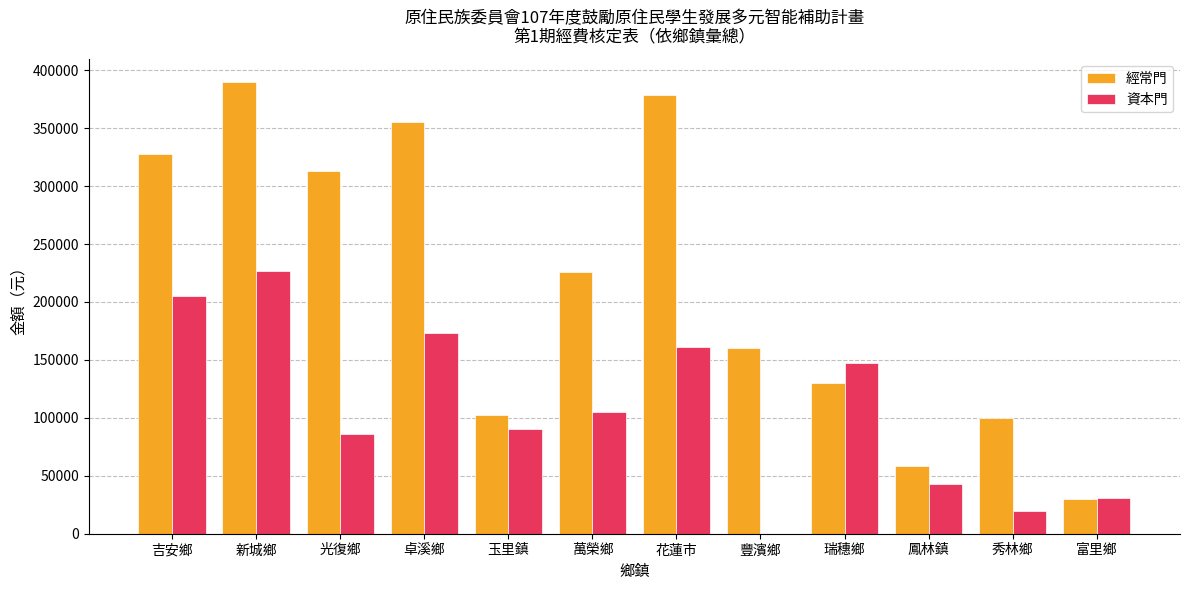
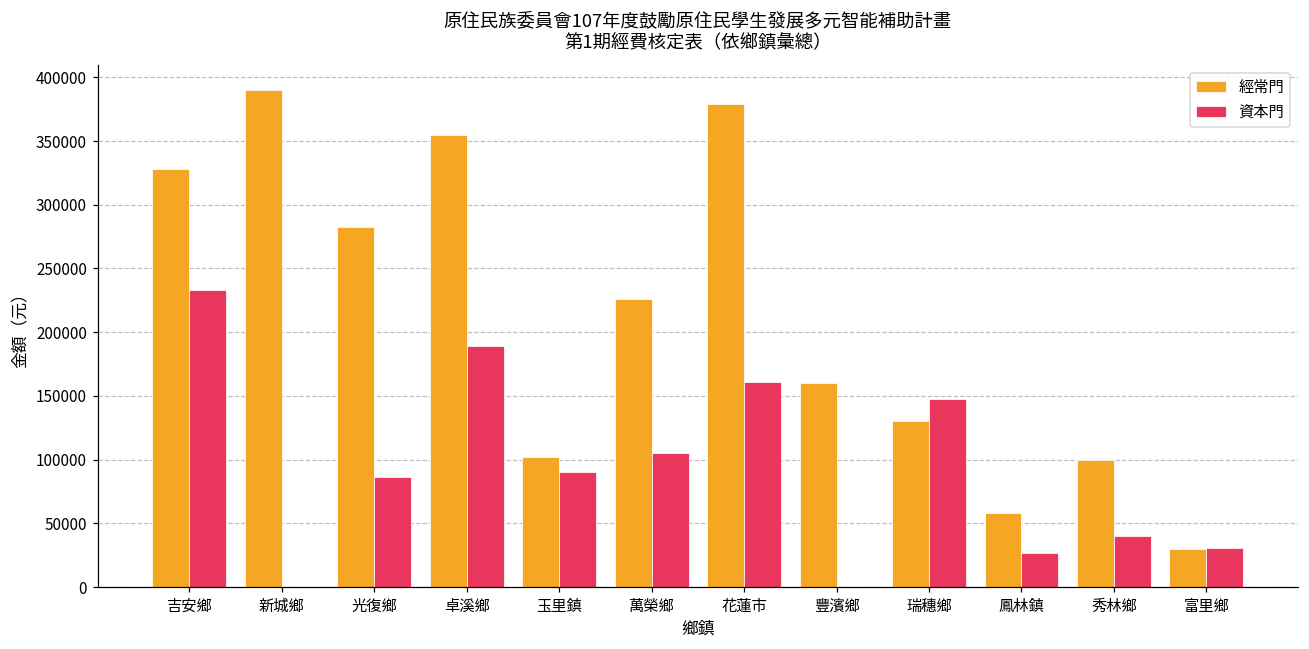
  {
    "經常門": {
      "吉安鄉": 328000,
      "新城鄉": 390000,
-     "光復鄉": 313000,
+     "光復鄉": 283000,
      "卓溪鄉": 355000,
      "玉里鎮": 102000,
      "萬榮鄉": 226000,
      "花蓮市": 379000,
      "豐濱鄉": 160000,
      "瑞穗鄉": 130000,
      "鳳林鎮": 59000,
      "秀林鄉": 100000,
      "富里鄉": 30000
    },
    "資本門": {
-     "吉安鄉": 205000,
-     "新城鄉": 227000,
+     "吉安鄉": 233000,
+     "新城鄉": 0,
      "光復鄉": 86000,
-     "卓溪鄉": 173000,
+     "卓溪鄉": 189000,
      "玉里鎮": 90000,
      "萬榮鄉": 105000,
      "花蓮市": 161000,
      "豐濱鄉": 0,
      "瑞穗鄉": 147000,
-     "鳳林鎮": 43000,
-     "秀林鄉": 19000,
+     "鳳林鎮": 26000,
+     "秀林鄉": 40000,
      "富里鄉": 31000
    }
  }
